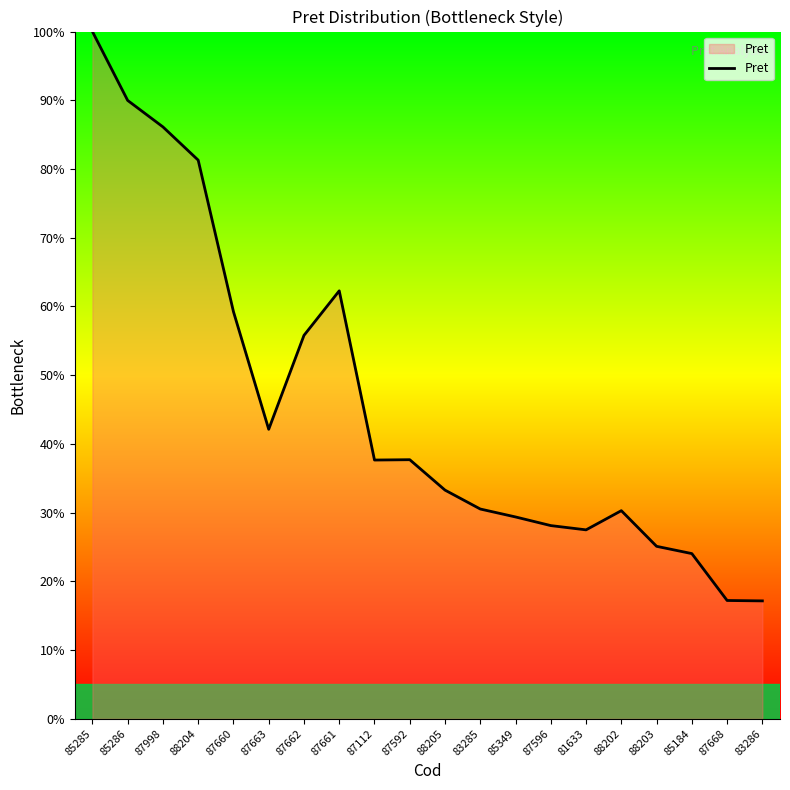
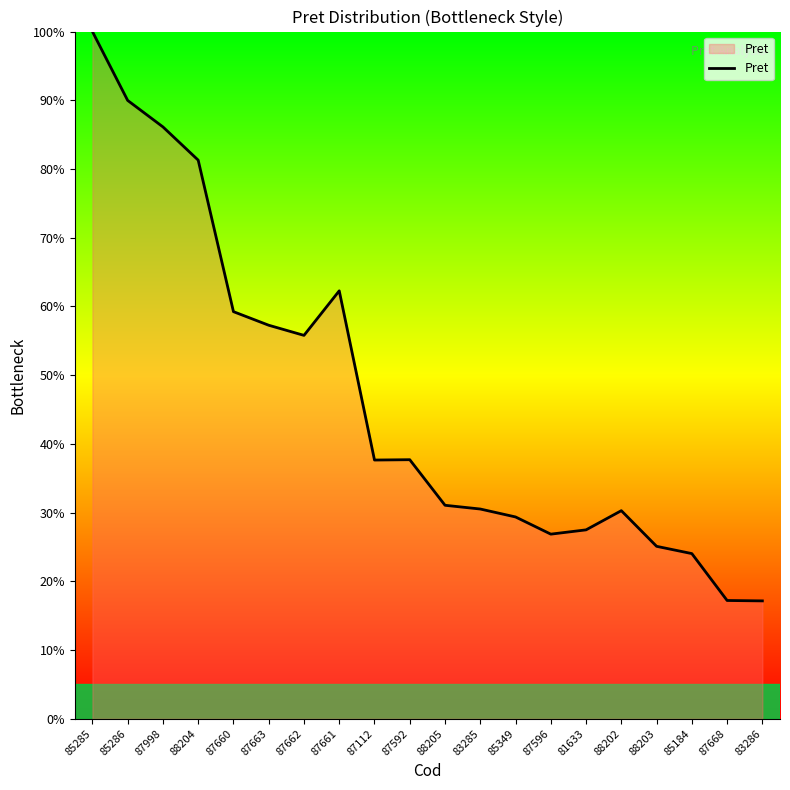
  {
    "85285": "100%",
    "85286": "90%",
    "87998": "86%",
    "88204": "81%",
    "87660": "59%",
-   "87663": "42%",
+   "87663": "57%",
    "87662": "56%",
    "87661": "62%",
    "87112": "38%",
    "87592": "38%",
-   "88205": "33%",
+   "88205": "31%",
    "83285": "31%",
    "85349": "29%",
-   "87596": "28%",
+   "87596": "27%",
    "81633": "27%",
    "88202": "30%",
    "88203": "25%",
    "85184": "24%",
    "87668": "17%",
    "83286": "17%"
  }
